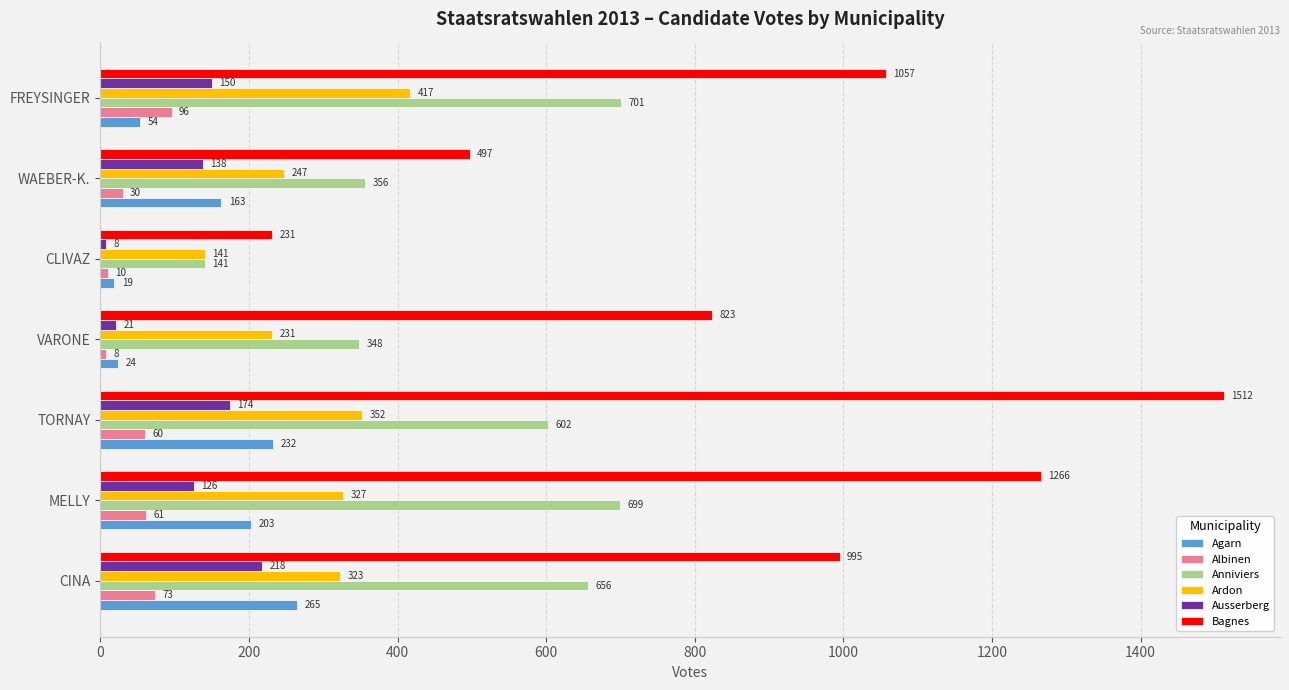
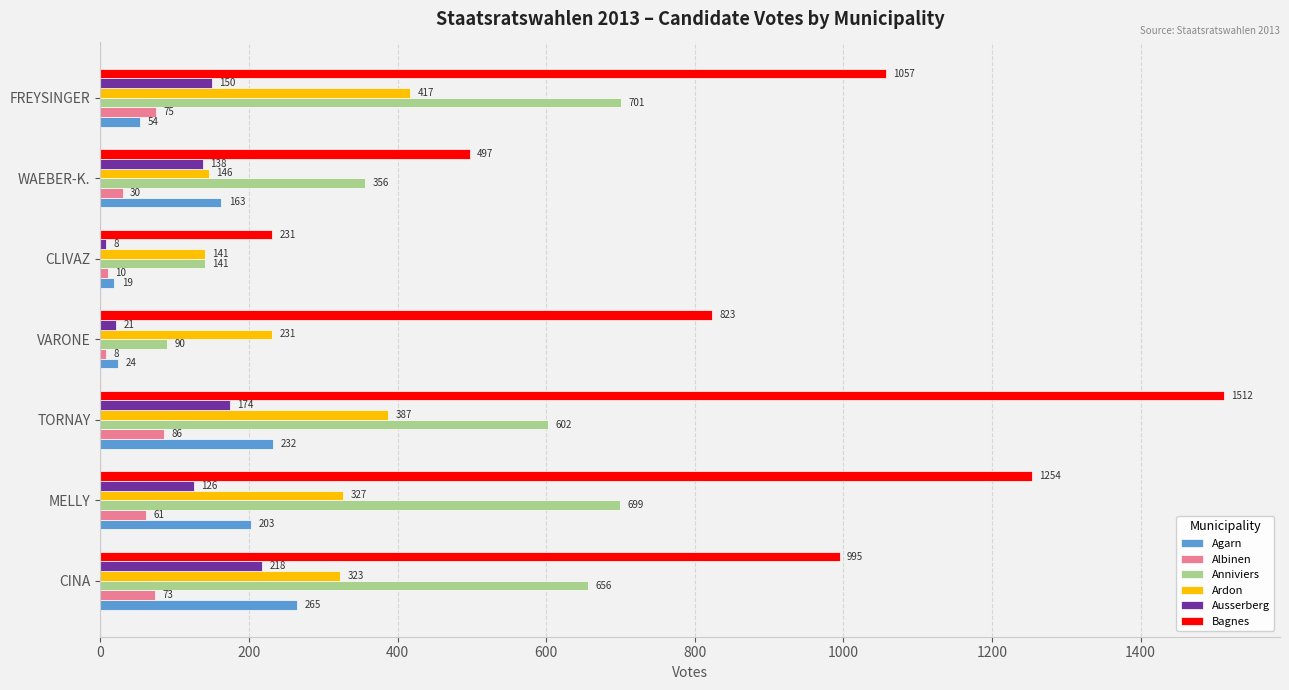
  {
    "Agarn": {
      "FREYSINGER": 54,
      "WAEBER-K.": 163,
      "CLIVAZ": 19,
      "VARONE": 24,
      "TORNAY": 232,
      "MELLY": 203,
      "CINA": 265
    },
    "Albinen": {
-     "FREYSINGER": 96,
+     "FREYSINGER": 75,
      "WAEBER-K.": 30,
      "CLIVAZ": 10,
      "VARONE": 8,
-     "TORNAY": 60,
+     "TORNAY": 86,
      "MELLY": 61,
      "CINA": 73
    },
    "Anniviers": {
      "FREYSINGER": 701,
      "WAEBER-K.": 356,
      "CLIVAZ": 141,
-     "VARONE": 348,
+     "VARONE": 90,
      "TORNAY": 602,
      "MELLY": 699,
      "CINA": 656
    },
    "Ardon": {
      "FREYSINGER": 417,
-     "WAEBER-K.": 247,
+     "WAEBER-K.": 146,
      "CLIVAZ": 141,
      "VARONE": 231,
-     "TORNAY": 352,
+     "TORNAY": 387,
      "MELLY": 327,
      "CINA": 323
    },
    "Ausserberg": {
      "FREYSINGER": 150,
      "WAEBER-K.": 138,
      "CLIVAZ": 8,
      "VARONE": 21,
      "TORNAY": 174,
      "MELLY": 126,
      "CINA": 218
    },
    "Bagnes": {
      "FREYSINGER": 1057,
      "WAEBER-K.": 497,
      "CLIVAZ": 231,
      "VARONE": 823,
      "TORNAY": 1512,
-     "MELLY": 1266,
+     "MELLY": 1254,
      "CINA": 995
    }
  }
